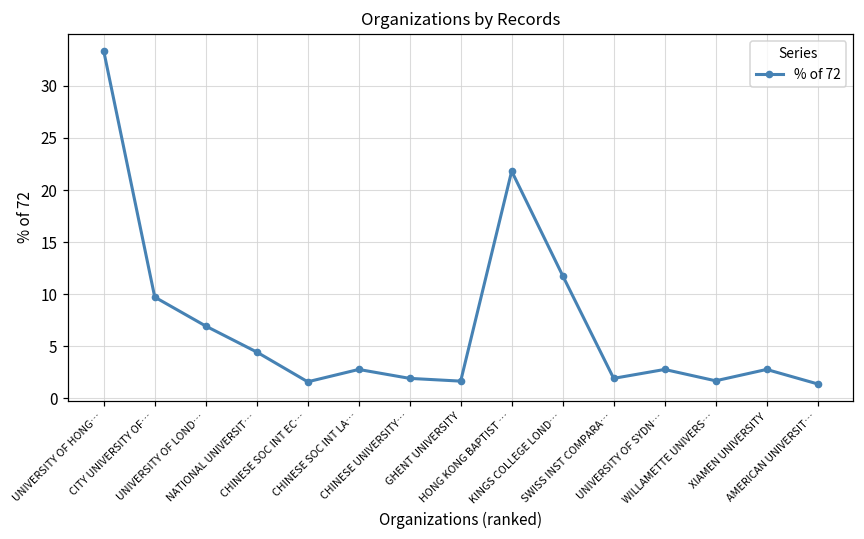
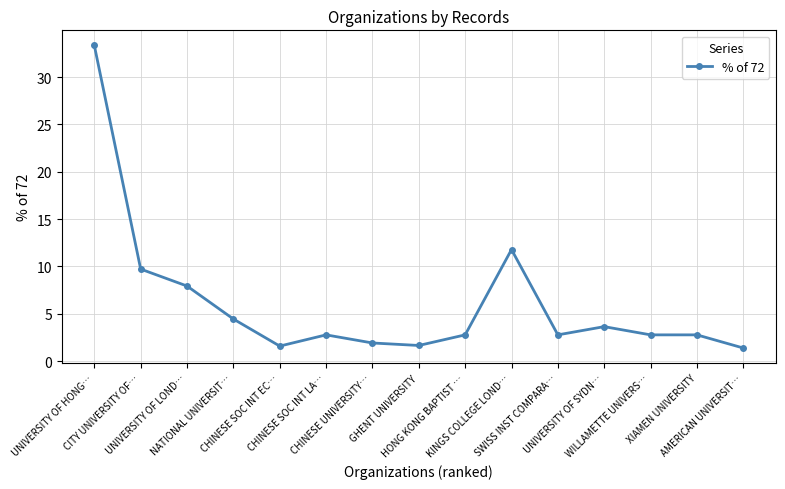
  {
    "UNIVERSITY OF HONG…": 33,
    "CITY UNIVERSITY OF…": 10,
-   "UNIVERSITY OF LOND…": 7,
+   "UNIVERSITY OF LOND…": 8,
    "NATIONAL UNIVERSIT…": 4,
    "CHINESE SOC INT EC…": 2,
    "CHINESE SOC INT LA…": 3,
    "CHINESE UNIVERSITY…": 2,
    "GHENT UNIVERSITY": 2,
-   "HONG KONG BAPTIST …": 22,
+   "HONG KONG BAPTIST …": 3,
    "KINGS COLLEGE LOND…": 12,
-   "SWISS INST COMPARA…": 2,
-   "UNIVERSITY OF SYDN…": 3,
-   "WILLAMETTE UNIVERS…": 2,
+   "SWISS INST COMPARA…": 3,
+   "UNIVERSITY OF SYDN…": 4,
+   "WILLAMETTE UNIVERS…": 3,
    "XIAMEN UNIVERSITY": 3,
    "AMERICAN UNIVERSIT…": 1
  }
